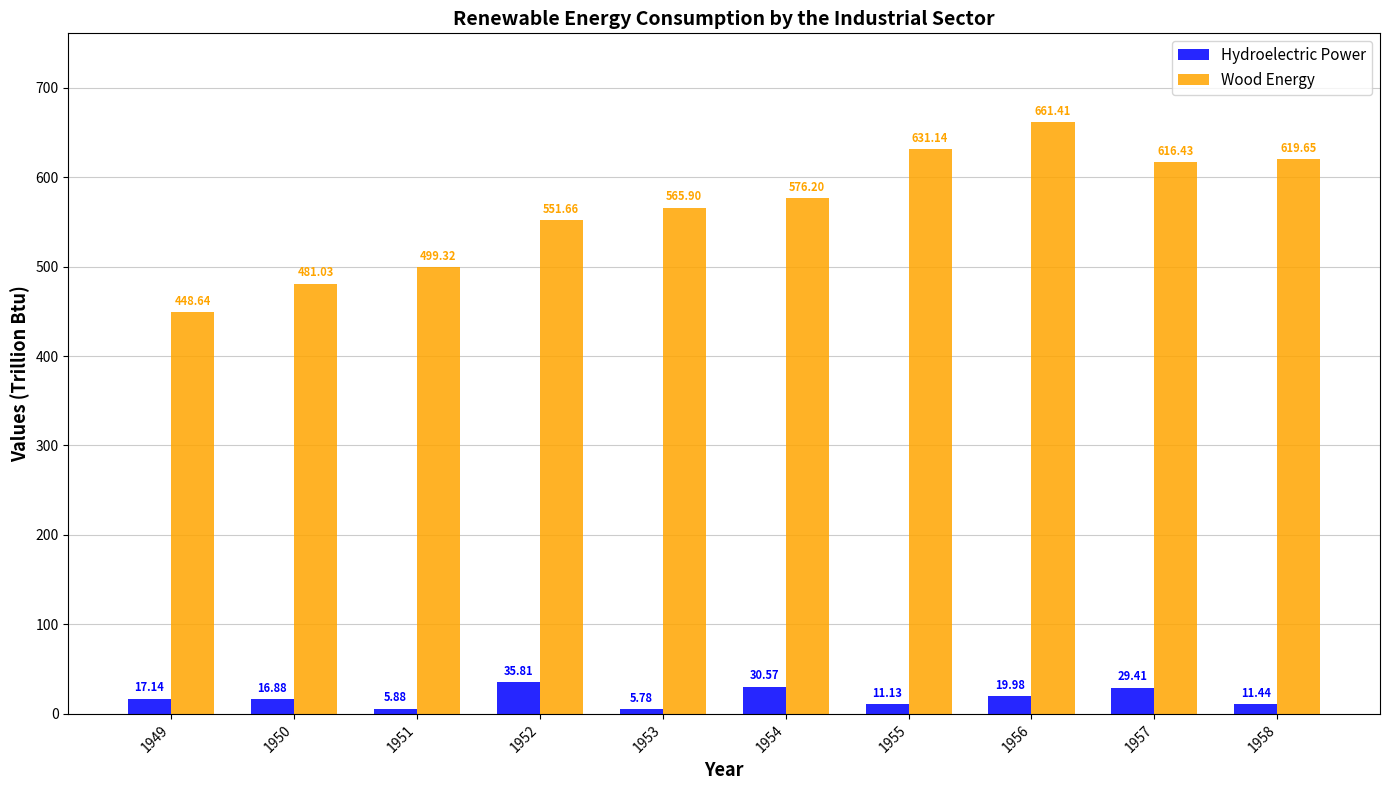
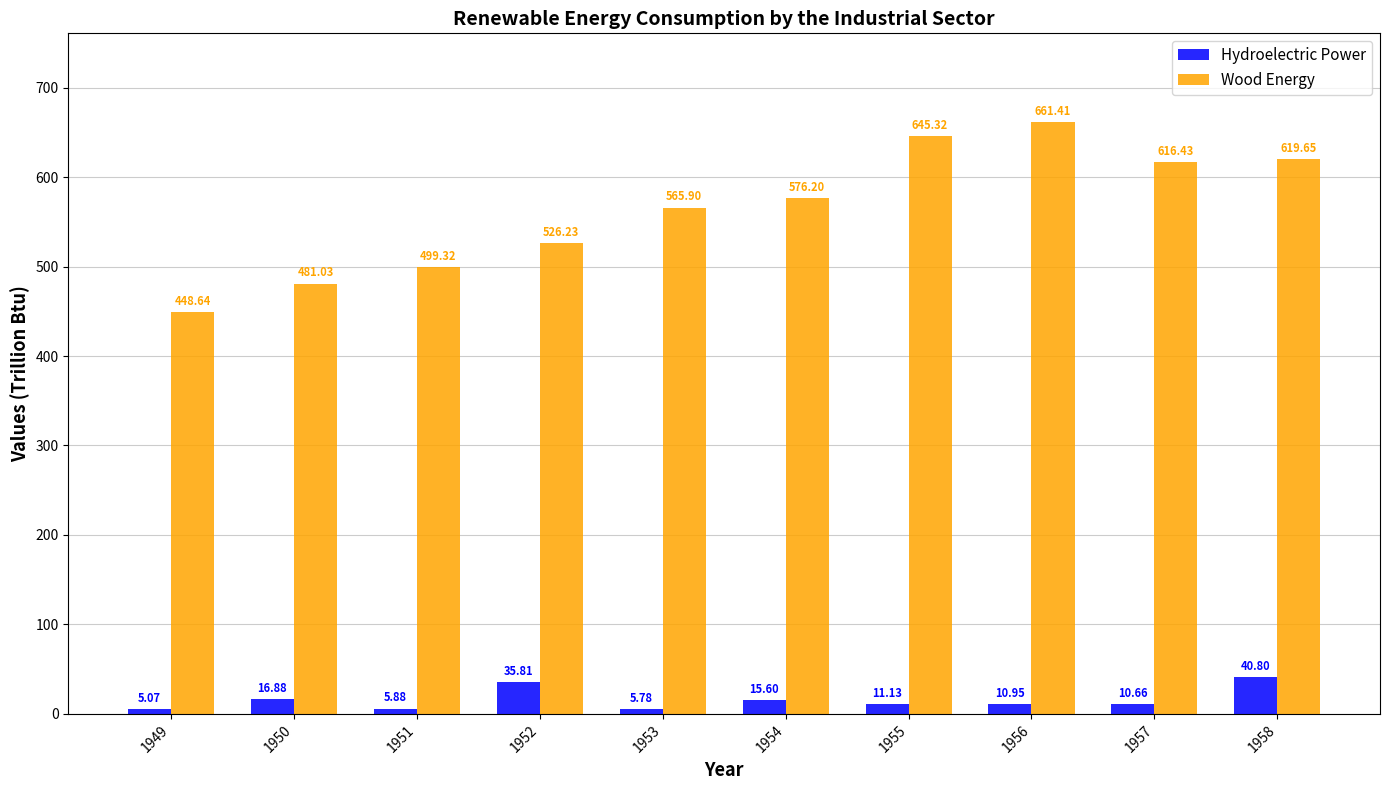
  {
    "Hydroelectric Power": {
-     "1949": 17.14,
+     "1949": 5.07,
      "1950": 16.88,
      "1951": 5.88,
      "1952": 35.81,
      "1953": 5.78,
-     "1954": 30.57,
+     "1954": 15.60,
      "1955": 11.13,
-     "1956": 19.98,
-     "1957": 29.41,
-     "1958": 11.44
+     "1956": 10.95,
+     "1957": 10.66,
+     "1958": 40.80
    },
    "Wood Energy": {
      "1949": 448.64,
      "1950": 481.03,
      "1951": 499.32,
-     "1952": 551.66,
+     "1952": 526.23,
      "1953": 565.90,
      "1954": 576.20,
-     "1955": 631.14,
+     "1955": 645.32,
      "1956": 661.41,
      "1957": 616.43,
      "1958": 619.65
    }
  }
